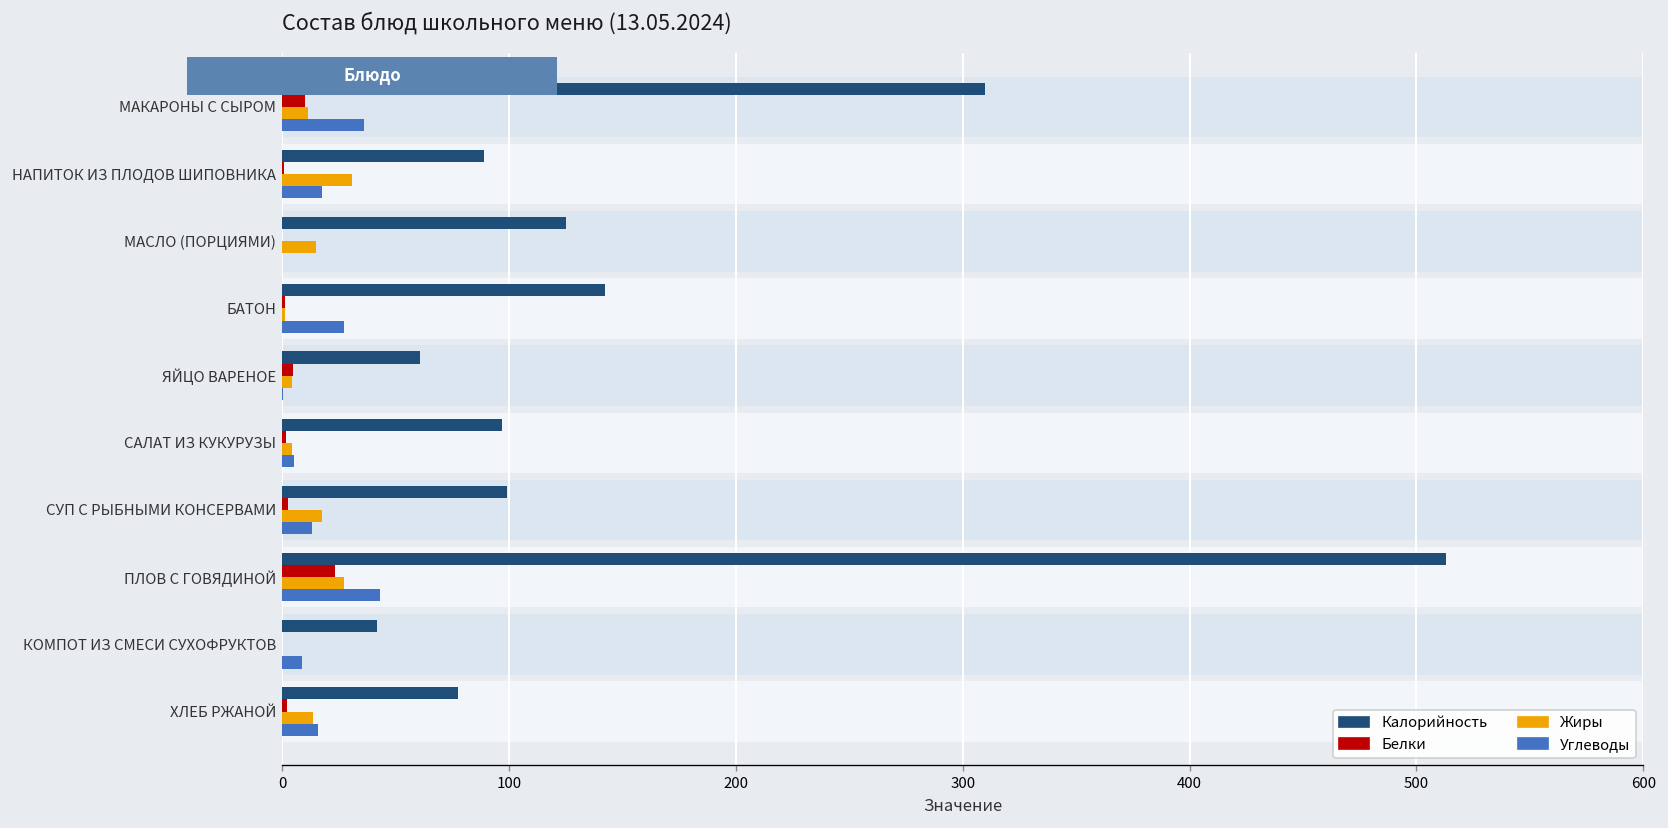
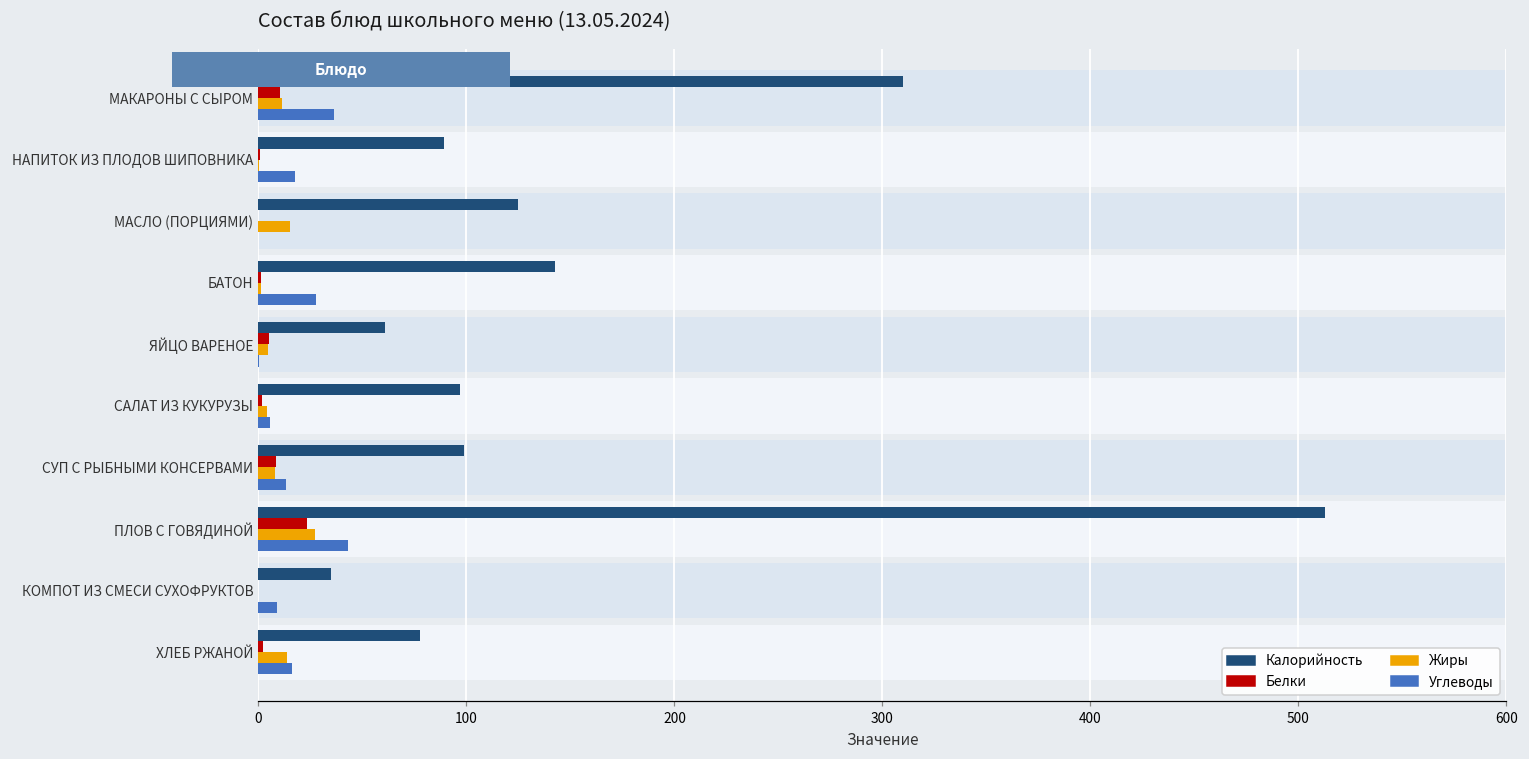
  {
    "Калорийность": {
-     "КОМПОТ ИЗ СМЕСИ СУХОФРУКТОВ": 42
+     "КОМПОТ ИЗ СМЕСИ СУХОФРУКТОВ": 35
    },
    "Белки": {
      "МАСЛО (ПОРЦИЯМИ)": 0,
-     "СУП С РЫБНЫМИ КОНСЕРВАМИ": 3,
+     "СУП С РЫБНЫМИ КОНСЕРВАМИ": 8,
      "КОМПОТ ИЗ СМЕСИ СУХОФРУКТОВ": 0
    },
    "Жиры": {
-     "НАПИТОК ИЗ ПЛОДОВ ШИПОВНИКА": 31,
-     "СУП С РЫБНЫМИ КОНСЕРВАМИ": 18,
+     "НАПИТОК ИЗ ПЛОДОВ ШИПОВНИКА": 0,
+     "СУП С РЫБНЫМИ КОНСЕРВАМИ": 8,
      "КОМПОТ ИЗ СМЕСИ СУХОФРУКТОВ": 0
    },
    "Углеводы": {
      "МАСЛО (ПОРЦИЯМИ)": 0
    }
  }
